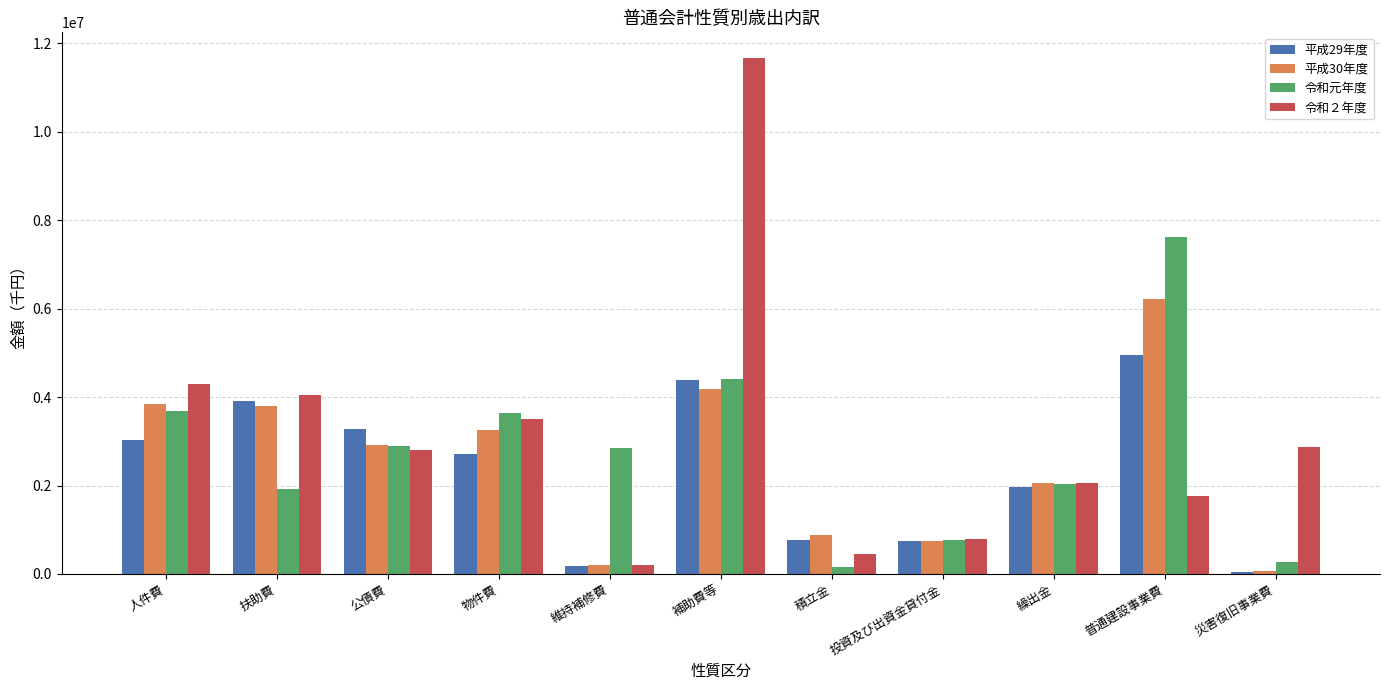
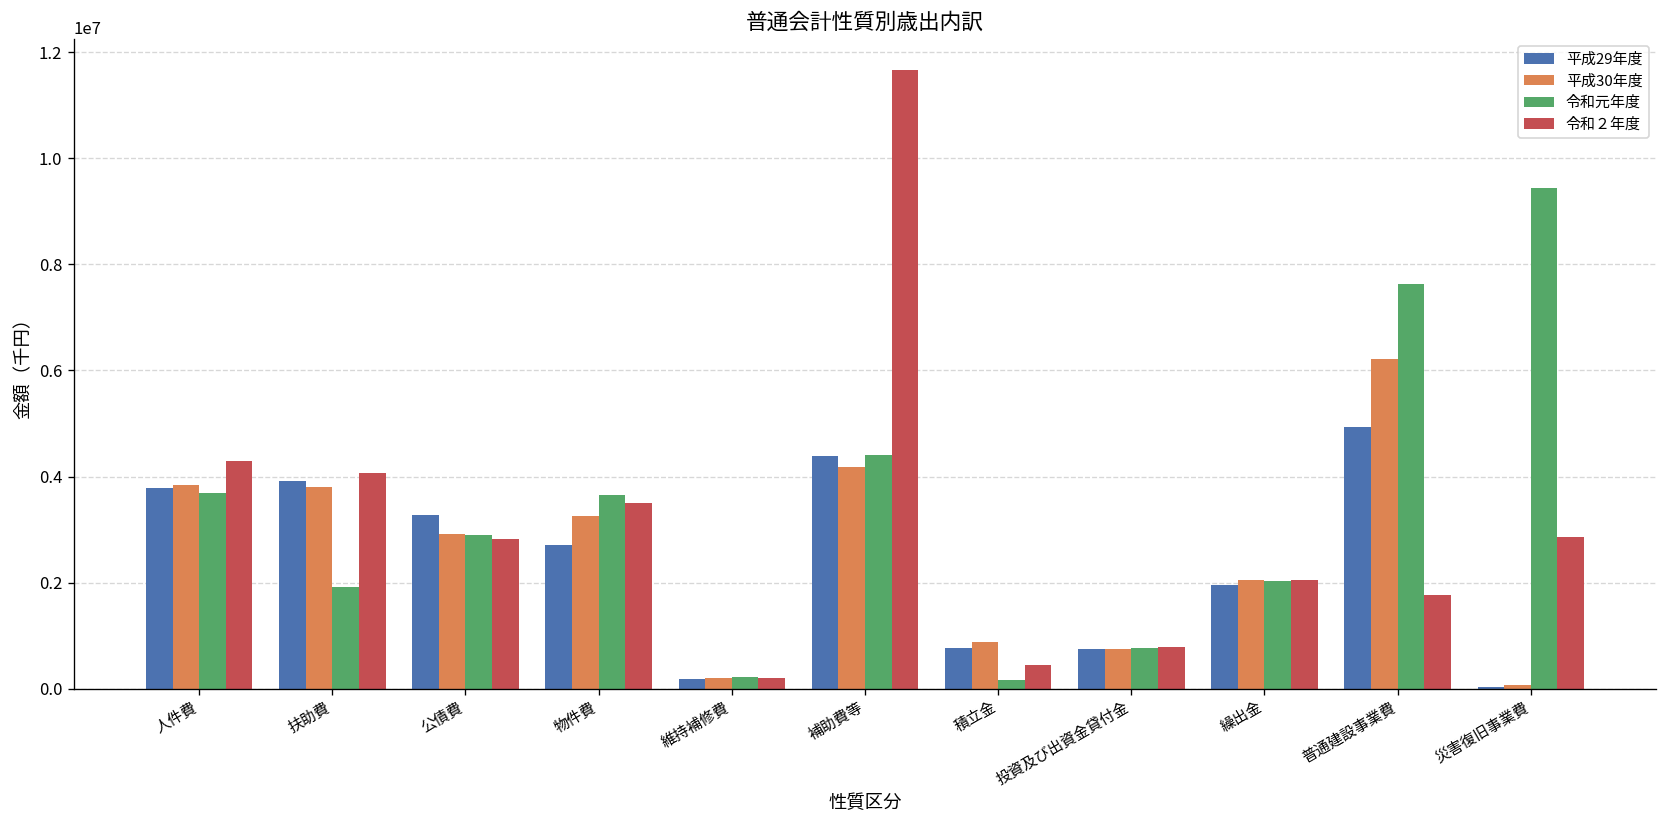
  {
    "平成29年度": {
-     "人件費": 3000000,
+     "人件費": 3800000,
      "扶助費": 3900000,
      "公債費": 3300000,
      "物件費": 2700000,
      "維持補修費": 200000,
      "補助費等": 4400000,
      "積立金": 800000,
      "投資及び出資金貸付金": 800000,
      "繰出金": 2000000,
      "普通建設事業費": 4900000
    },
    "令和元年度": {
      "人件費": 3700000,
      "扶助費": 1900000,
      "公債費": 2900000,
      "物件費": 3600000,
-     "維持補修費": 2900000,
+     "維持補修費": 200000,
      "補助費等": 4400000,
      "積立金": 200000,
      "投資及び出資金貸付金": 800000,
      "繰出金": 2000000,
      "普通建設事業費": 7600000,
-     "災害復旧事業費": 300000
+     "災害復旧事業費": 9400000
    }
  }
